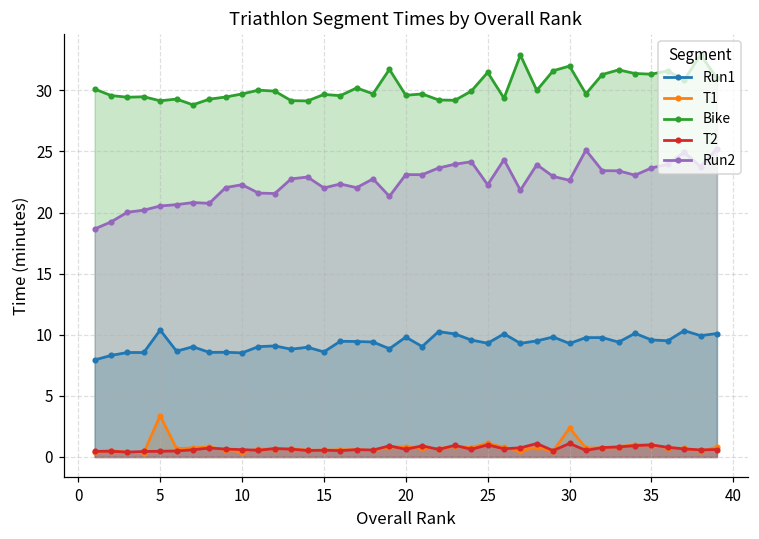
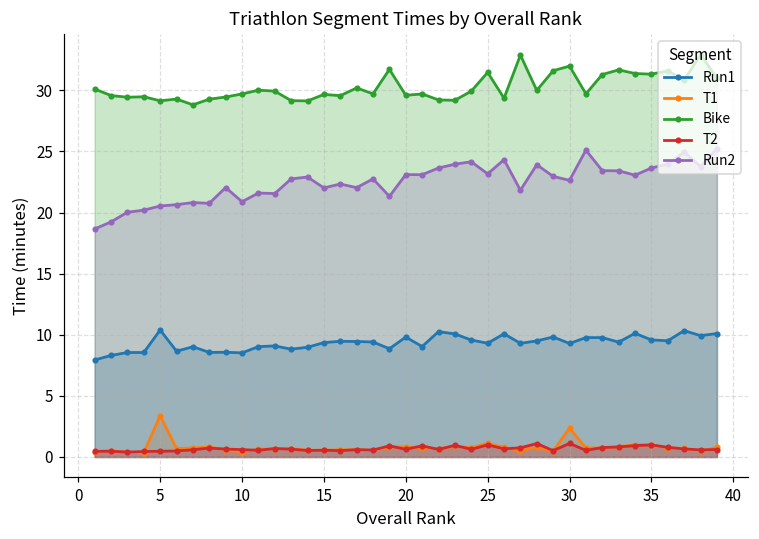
  {
    "Run1": {
      "5": 10.4,
      "10": 8.5,
-     "15": 8.6,
+     "15": 9.4,
      "20": 9.8,
      "25": 9.3,
      "30": 9.3,
      "35": 9.6
    },
    "T1": {
      "5": 3.4,
      "30": 2.4
    },
    "Bike": {
      "5": 29.2,
      "10": 29.7,
      "15": 29.7,
      "20": 29.6,
      "25": 31.5,
      "30": 32.0,
      "35": 31.3
    },
    "T2": {
      "5": 0.5,
      "30": 1.1
    },
    "Run2": {
      "5": 20.5,
-     "10": 22.3,
+     "10": 20.9,
      "15": 22.0,
      "20": 23.1,
-     "25": 22.3,
+     "25": 23.2,
      "30": 22.6,
      "35": 23.7
    }
  }
